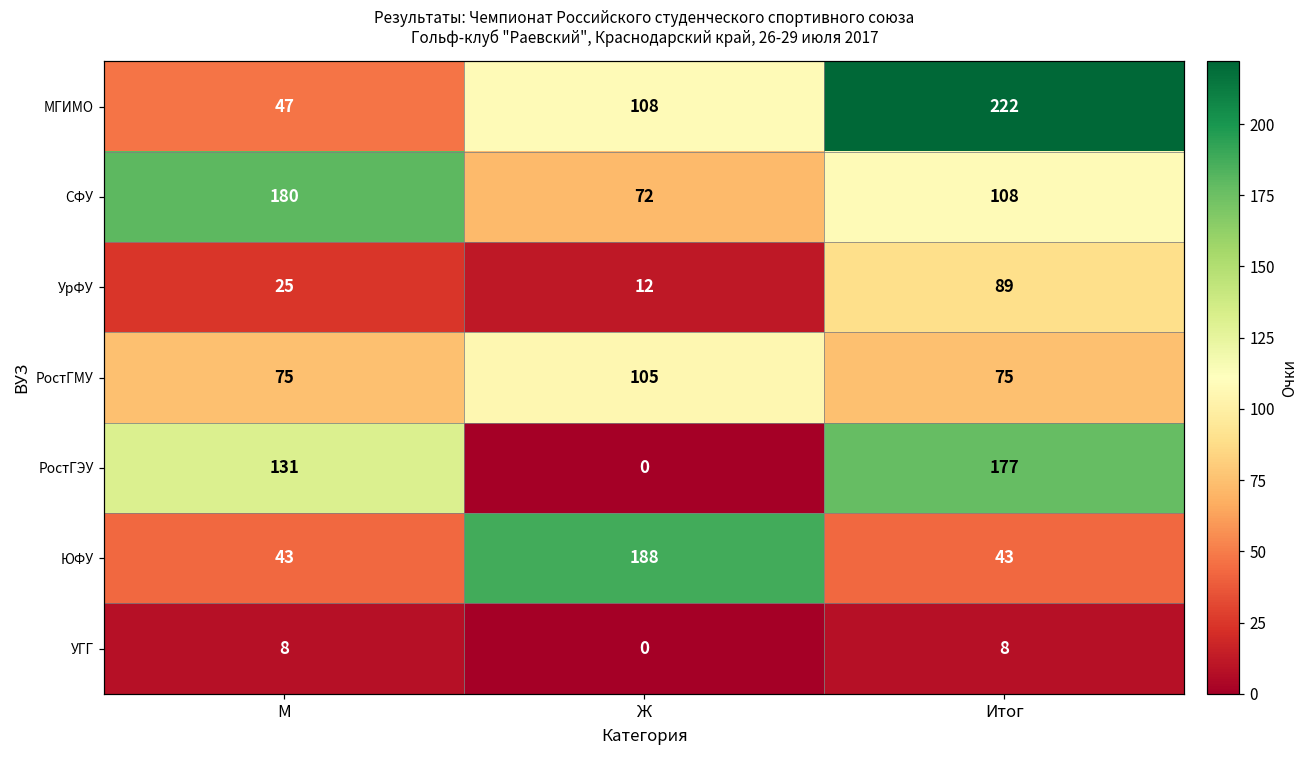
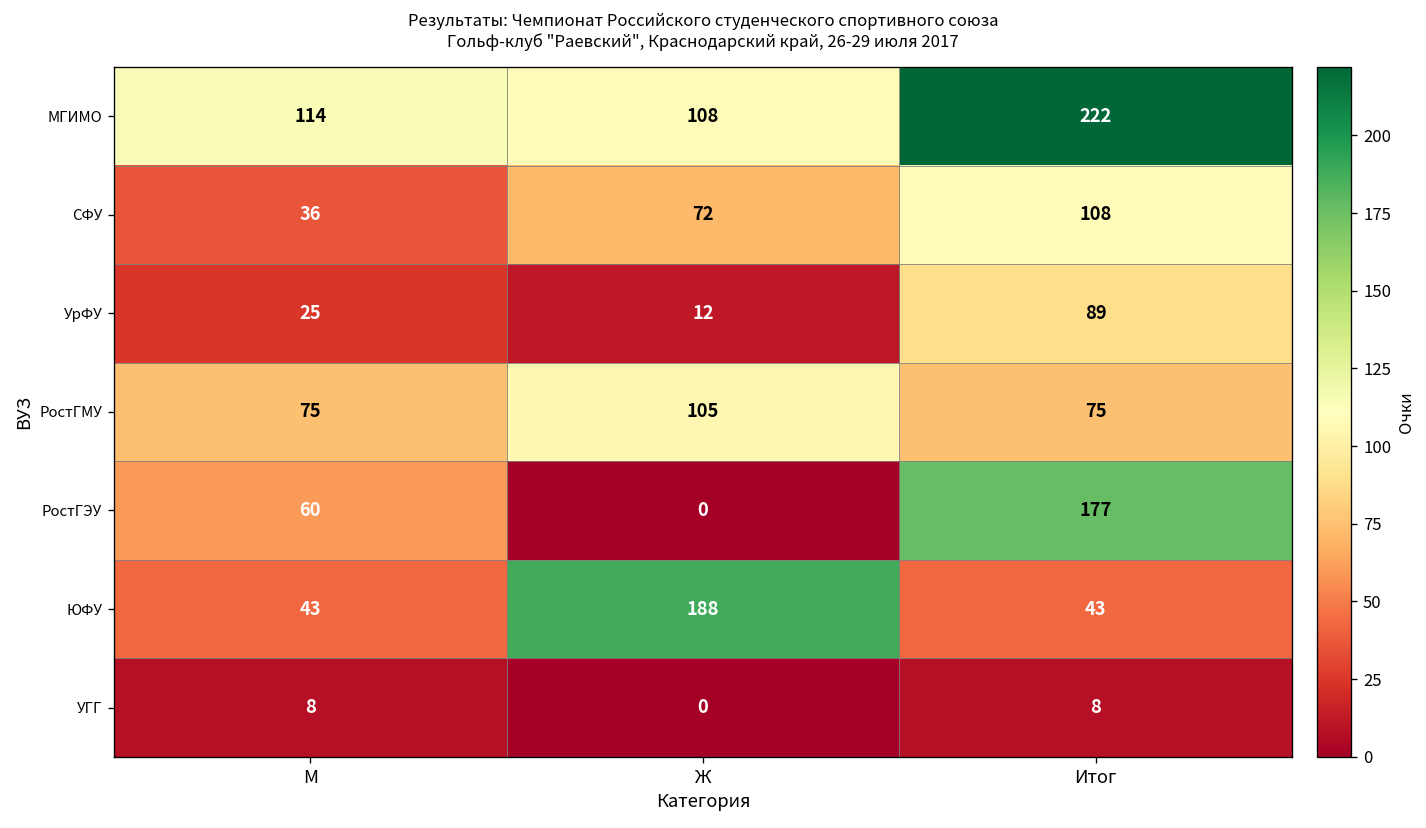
  {
    "МГИМО": {
-     "М": 47,
+     "М": 114,
      "Ж": 108,
      "Итог": 222
    },
    "СФУ": {
-     "М": 180,
+     "М": 36,
      "Ж": 72,
      "Итог": 108
    },
    "УрФУ": {
      "М": 25,
      "Ж": 12,
      "Итог": 89
    },
    "РостГМУ": {
      "М": 75,
      "Ж": 105,
      "Итог": 75
    },
    "РостГЭУ": {
-     "М": 131,
+     "М": 60,
      "Ж": 0,
      "Итог": 177
    },
    "ЮФУ": {
      "М": 43,
      "Ж": 188,
      "Итог": 43
    },
    "УГГ": {
      "М": 8,
      "Ж": 0,
      "Итог": 8
    }
  }
